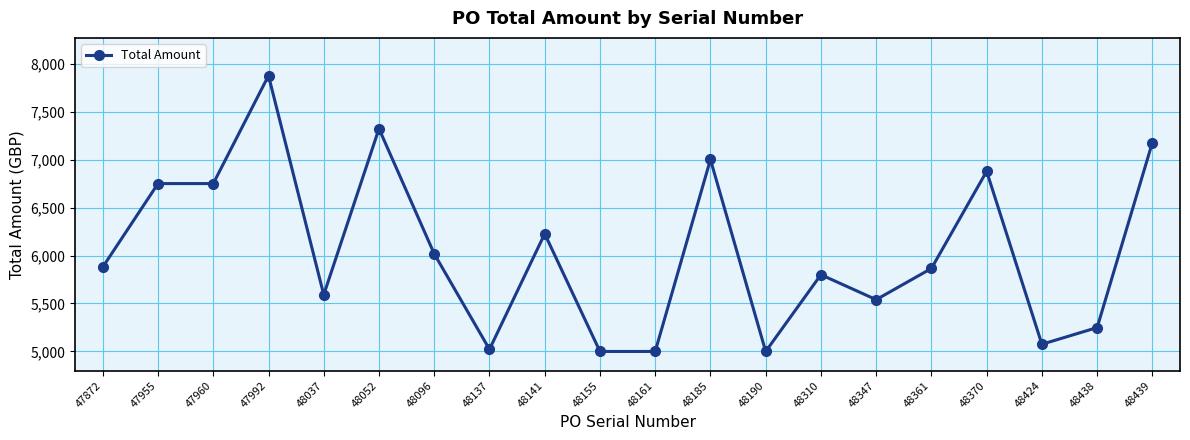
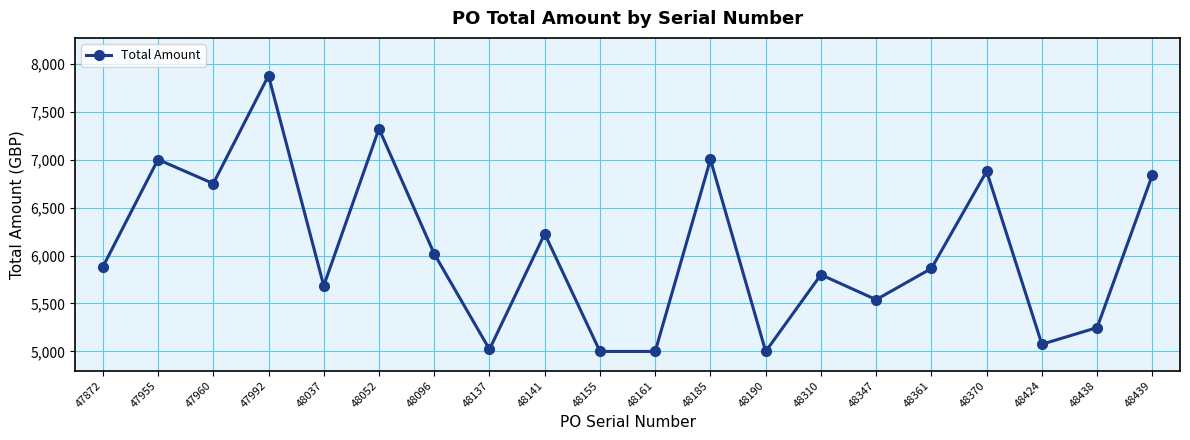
  {
    "47872": "5,900",
-   "47955": "6,800",
+   "47955": "7,000",
    "47960": "6,800",
    "47992": "7,900",
-   "48037": "5,600",
+   "48037": "5,700",
    "48052": "7,300",
    "48096": "6,000",
    "48137": "5,000",
    "48141": "6,200",
    "48155": "5,000",
    "48161": "5,000",
    "48185": "7,000",
    "48190": "5,000",
    "48310": "5,800",
    "48347": "5,500",
    "48361": "5,900",
    "48370": "6,900",
    "48424": "5,100",
    "48438": "5,200",
-   "48439": "7,200"
+   "48439": "6,800"
  }
